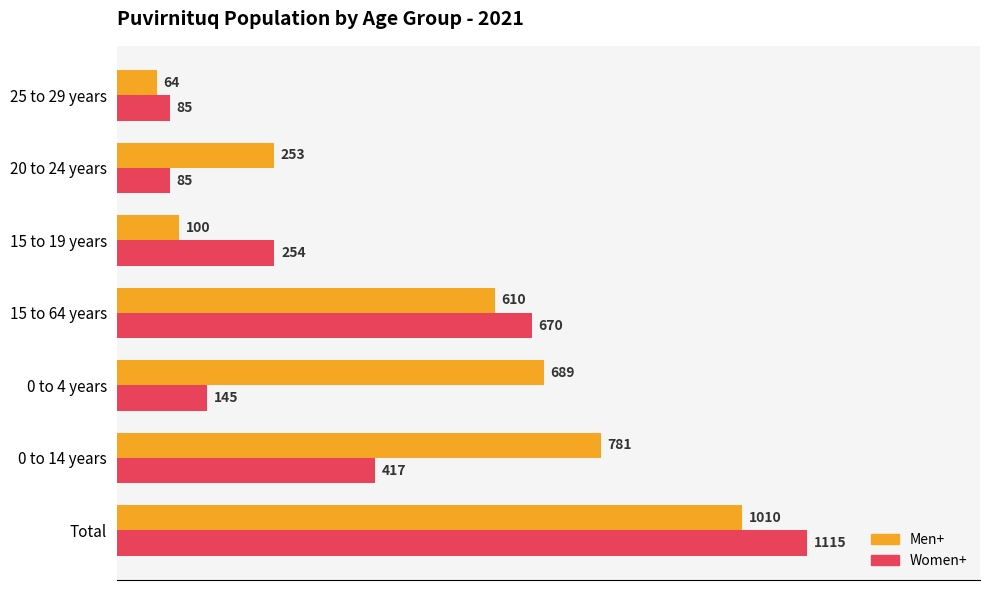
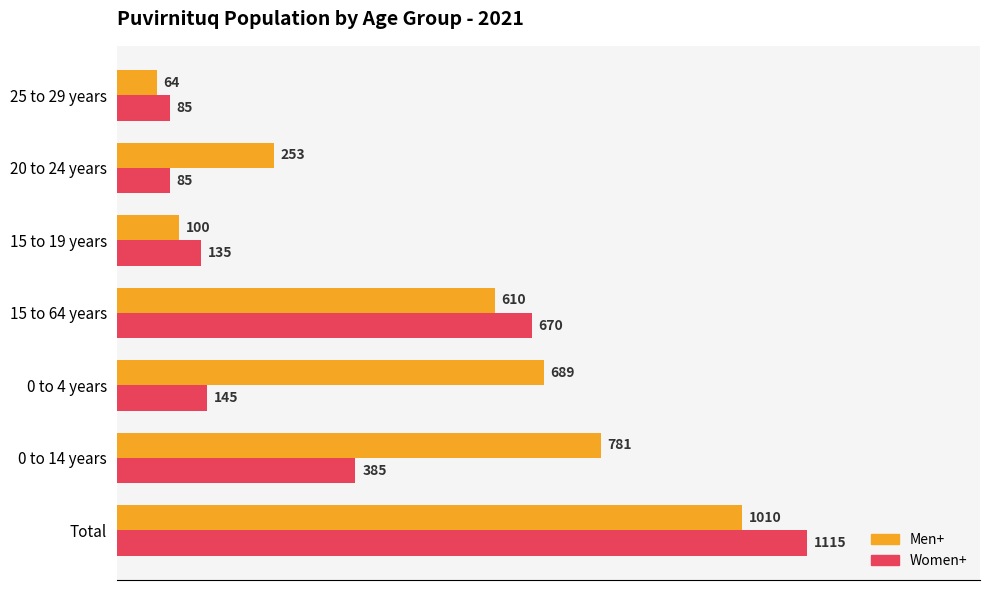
  {
    "Men+": {
      "25 to 29 years": 64,
      "20 to 24 years": 253,
      "15 to 19 years": 100,
      "15 to 64 years": 610,
      "0 to 4 years": 689,
      "0 to 14 years": 781,
      "Total": 1010
    },
    "Women+": {
      "25 to 29 years": 85,
      "20 to 24 years": 85,
-     "15 to 19 years": 254,
+     "15 to 19 years": 135,
      "15 to 64 years": 670,
      "0 to 4 years": 145,
-     "0 to 14 years": 417,
+     "0 to 14 years": 385,
      "Total": 1115
    }
  }
